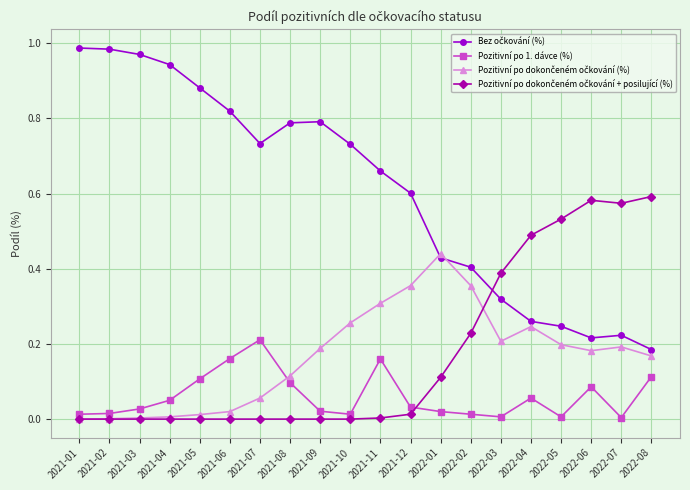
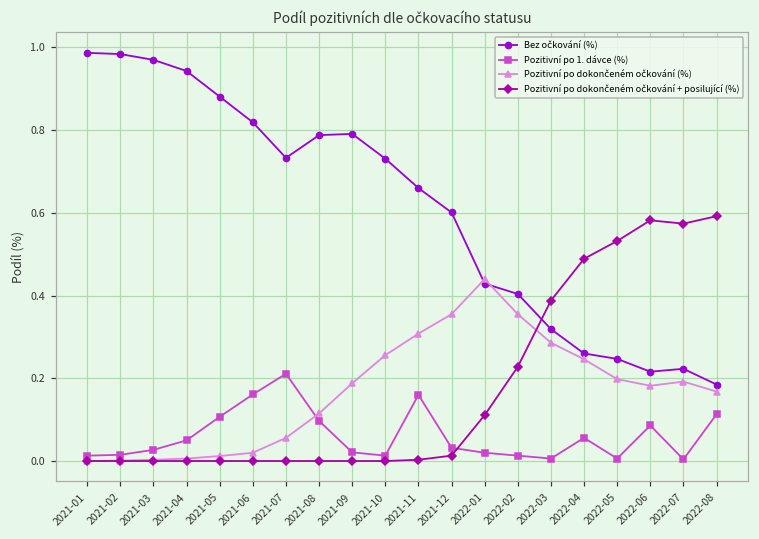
  {
    "Pozitivní po 1. dávce (%)": {
      "2021-01": 0.01,
      "2021-02": 0.02,
      "2021-03": 0.03,
      "2021-04": 0.05,
      "2021-05": 0.11,
      "2021-06": 0.16,
      "2021-07": 0.21,
      "2021-08": 0.10,
      "2021-09": 0.02,
      "2021-10": 0.01,
      "2021-11": 0.16,
      "2021-12": 0.03,
      "2022-01": 0.02,
      "2022-02": 0.01,
      "2022-03": 0.01,
      "2022-04": 0.06,
      "2022-05": 0.01,
      "2022-06": 0.09,
      "2022-07": 0.00,
      "2022-08": 0.11
    },
    "Pozitivní po dokončeném očkování (%)": {
      "2021-05": 0.01,
      "2021-06": 0.02,
      "2021-07": 0.06,
      "2021-08": 0.12,
      "2021-09": 0.19,
      "2021-10": 0.26,
      "2021-11": 0.31,
      "2021-12": 0.36,
      "2022-01": 0.44,
      "2022-02": 0.36,
-     "2022-03": 0.21,
+     "2022-03": 0.29,
      "2022-04": 0.25,
      "2022-05": 0.20,
      "2022-06": 0.18,
      "2022-07": 0.19,
      "2022-08": 0.17
    }
  }
